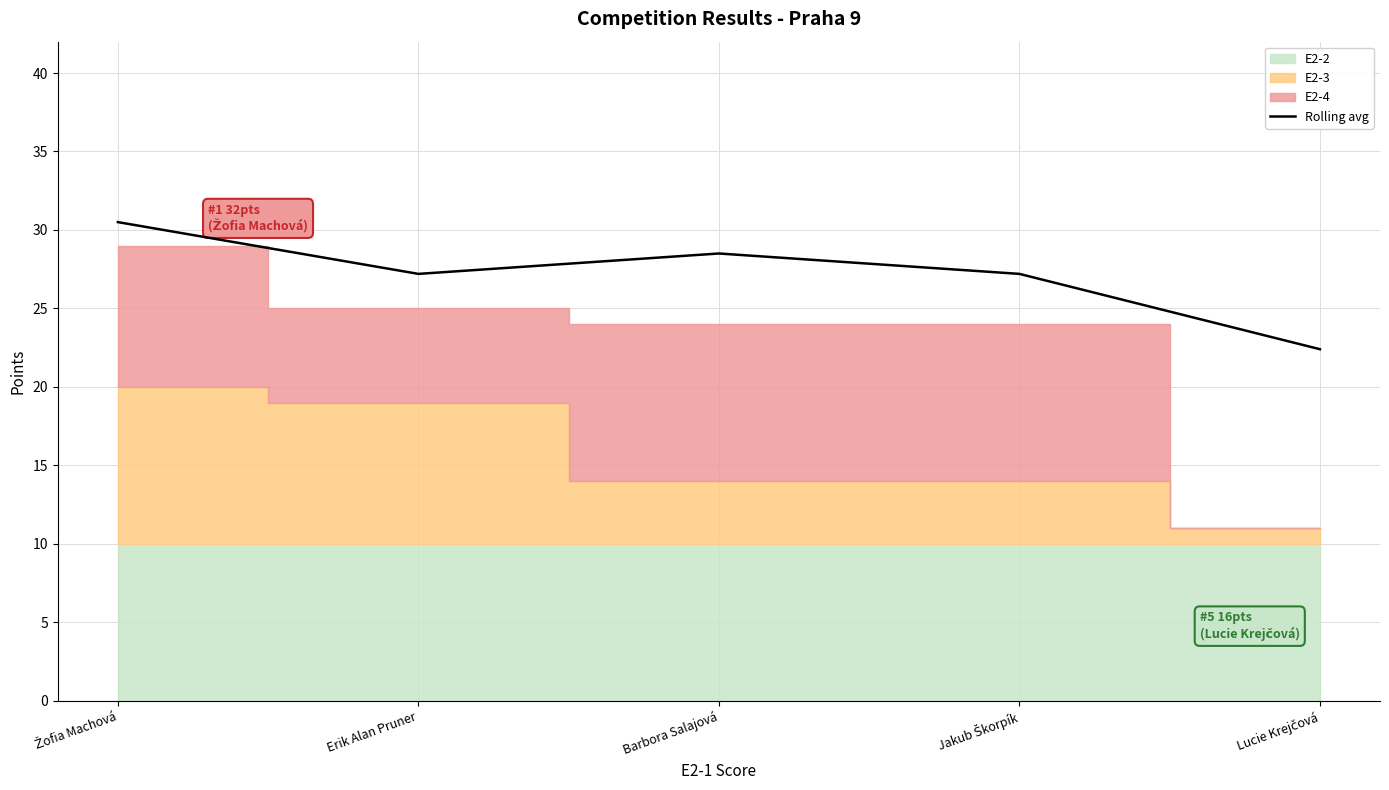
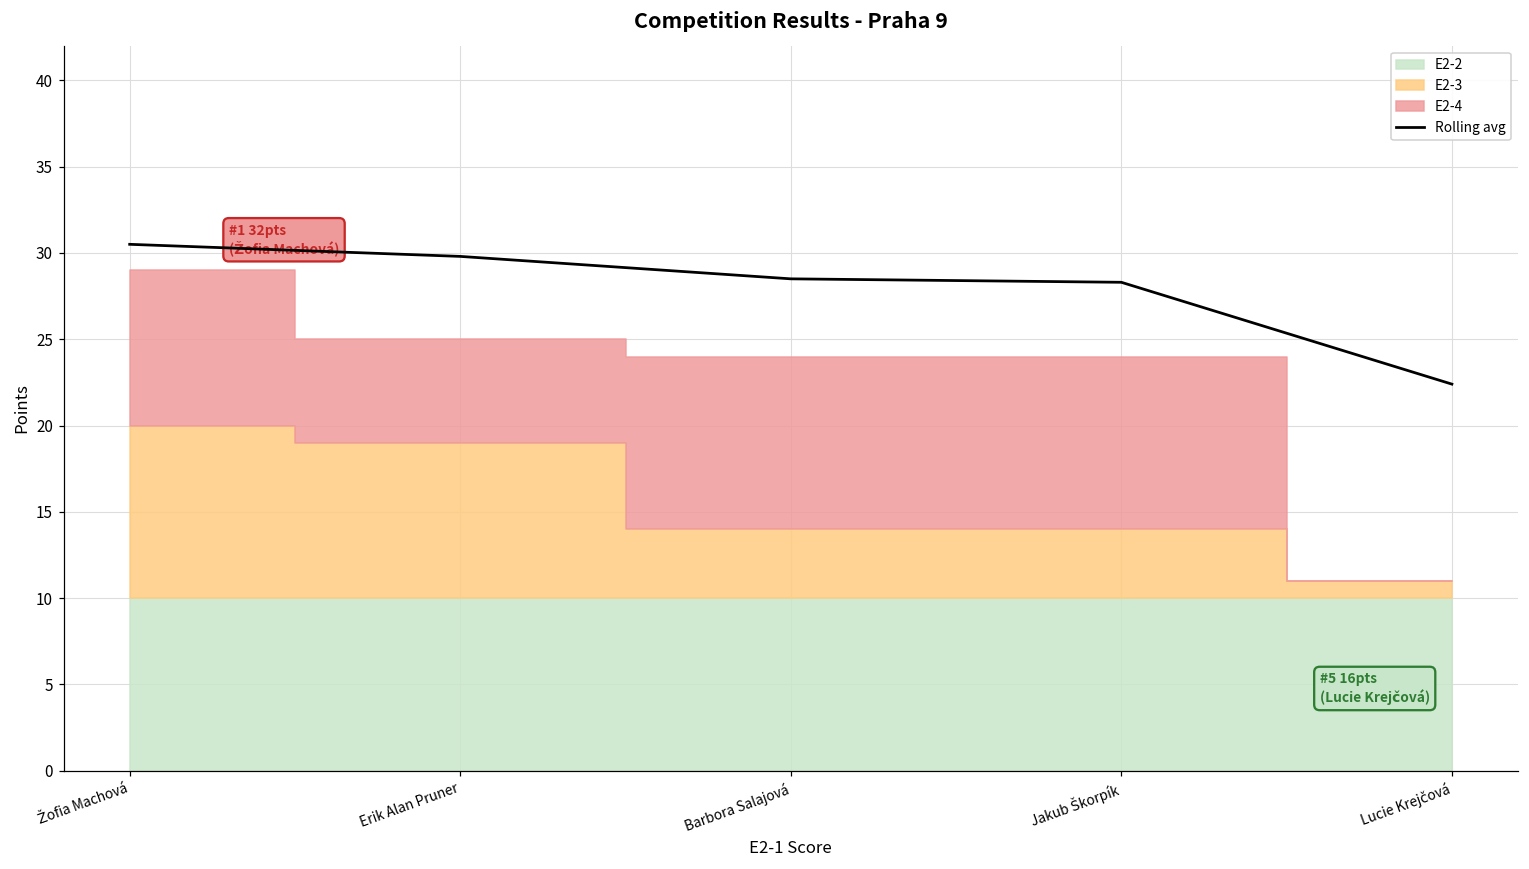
  {
    "Rolling avg": {
      "Žofia Machová": 30.5,
-     "Erik Alan Pruner": 27.2,
+     "Erik Alan Pruner": 29.8,
      "Barbora Salajová": 28.5,
-     "Jakub Škorpík": 27.2,
+     "Jakub Škorpík": 28.3,
      "Lucie Krejčová": 22.4
    }
  }
